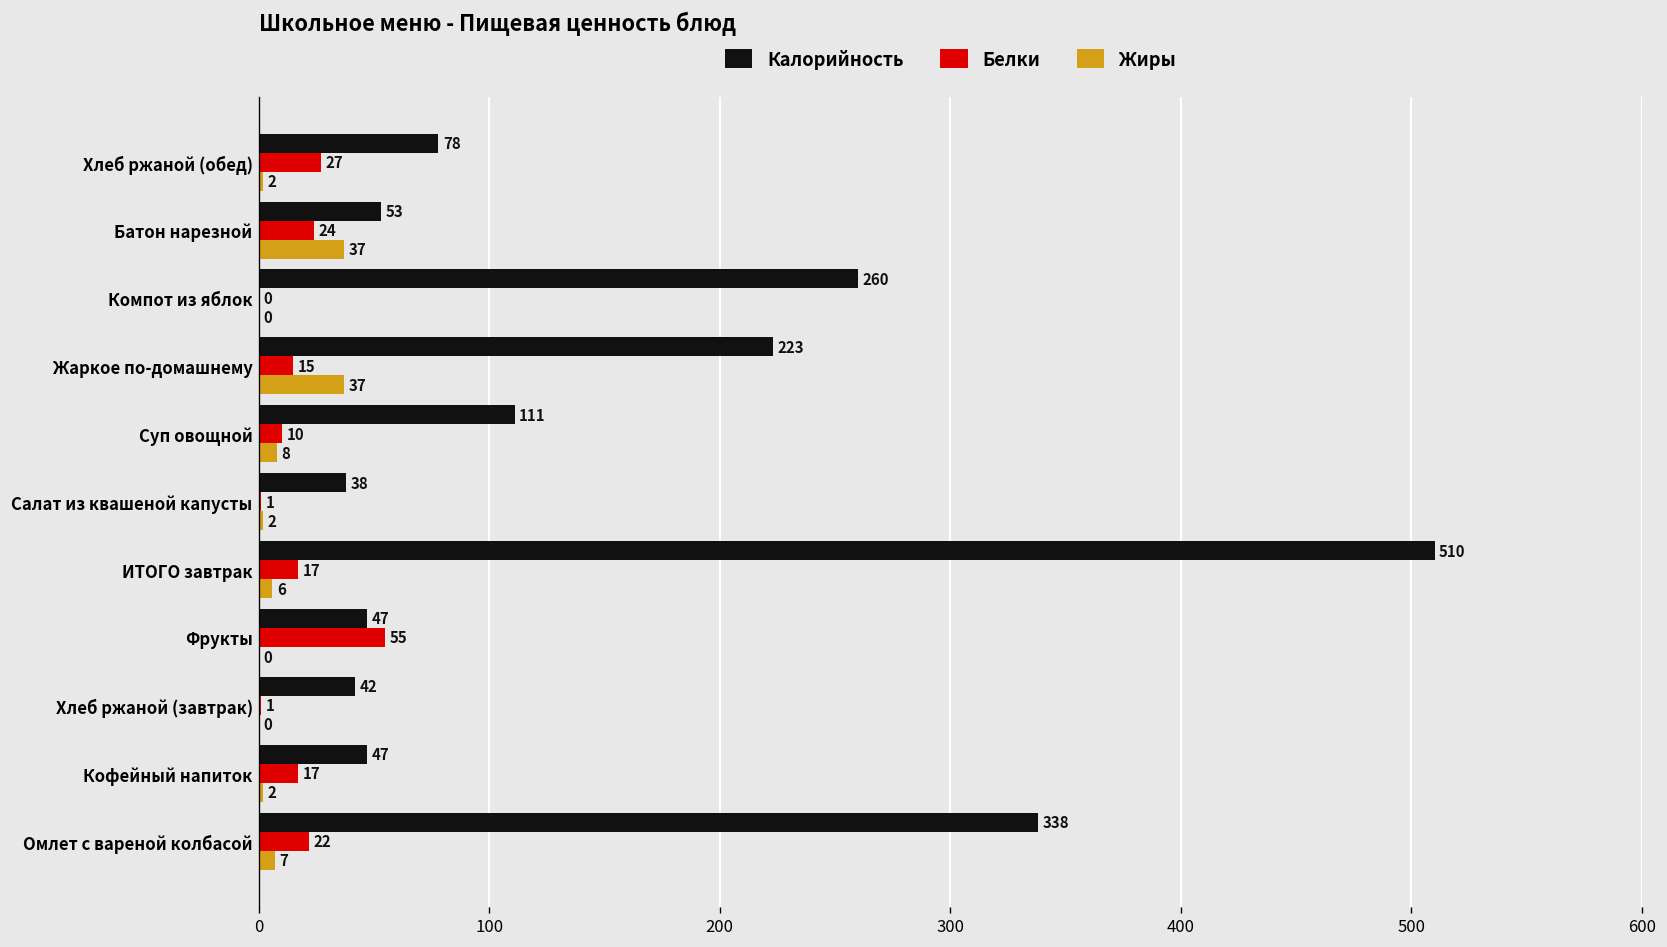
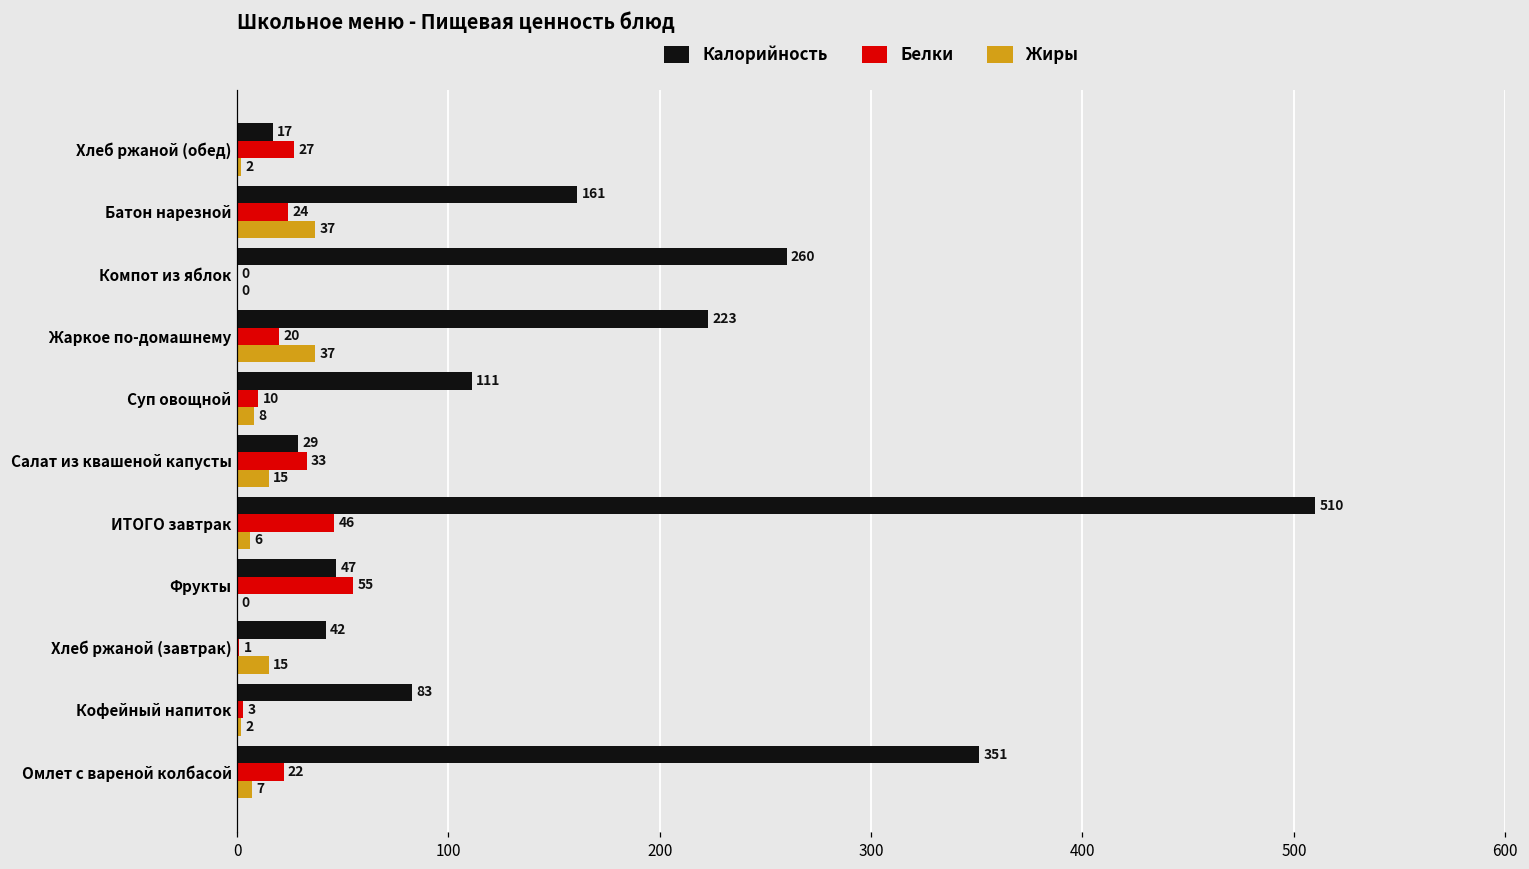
  {
    "Калорийность": {
-     "Хлеб ржаной (обед)": 78,
-     "Батон нарезной": 53,
+     "Хлеб ржаной (обед)": 17,
+     "Батон нарезной": 161,
      "Компот из яблок": 260,
      "Жаркое по-домашнему": 223,
      "Суп овощной": 111,
-     "Салат из квашеной капусты": 38,
+     "Салат из квашеной капусты": 29,
      "ИТОГО завтрак": 510,
      "Фрукты": 47,
      "Хлеб ржаной (завтрак)": 42,
-     "Кофейный напиток": 47,
-     "Омлет с вареной колбасой": 338
+     "Кофейный напиток": 83,
+     "Омлет с вареной колбасой": 351
    },
    "Белки": {
      "Хлеб ржаной (обед)": 27,
      "Батон нарезной": 24,
      "Компот из яблок": 0,
-     "Жаркое по-домашнему": 15,
+     "Жаркое по-домашнему": 20,
      "Суп овощной": 10,
-     "Салат из квашеной капусты": 1,
-     "ИТОГО завтрак": 17,
+     "Салат из квашеной капусты": 33,
+     "ИТОГО завтрак": 46,
      "Фрукты": 55,
      "Хлеб ржаной (завтрак)": 1,
-     "Кофейный напиток": 17,
+     "Кофейный напиток": 3,
      "Омлет с вареной колбасой": 22
    },
    "Жиры": {
      "Хлеб ржаной (обед)": 2,
      "Батон нарезной": 37,
      "Компот из яблок": 0,
      "Жаркое по-домашнему": 37,
      "Суп овощной": 8,
-     "Салат из квашеной капусты": 2,
+     "Салат из квашеной капусты": 15,
      "ИТОГО завтрак": 6,
      "Фрукты": 0,
-     "Хлеб ржаной (завтрак)": 0,
+     "Хлеб ржаной (завтрак)": 15,
      "Кофейный напиток": 2,
      "Омлет с вареной колбасой": 7
    }
  }
